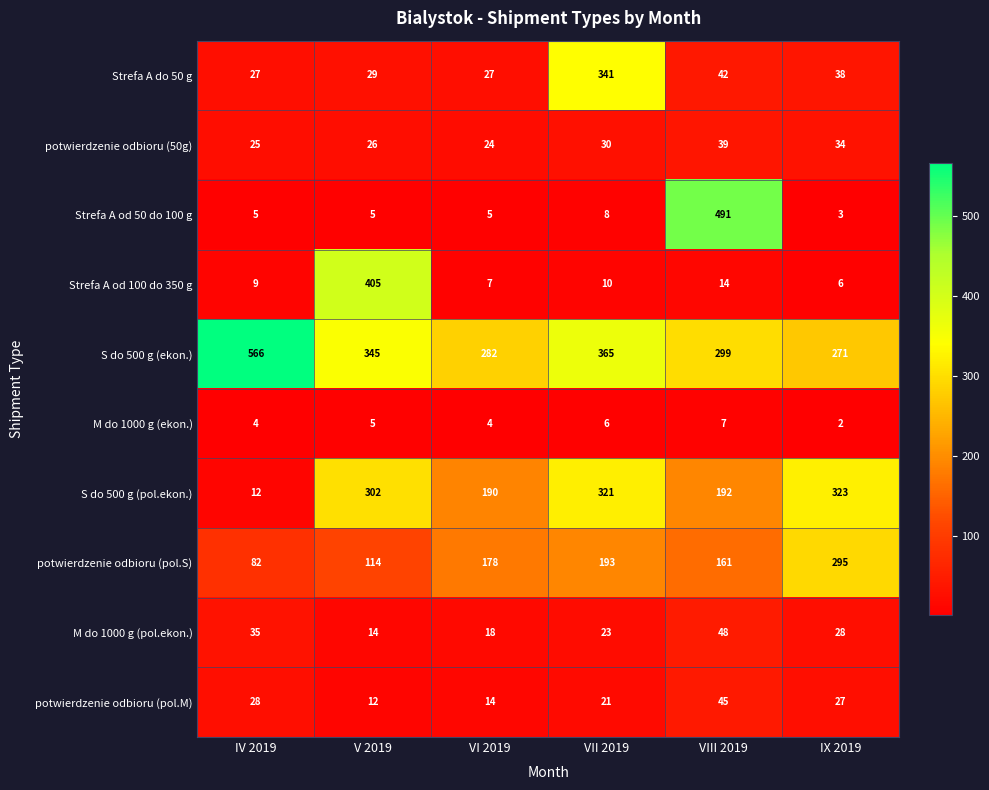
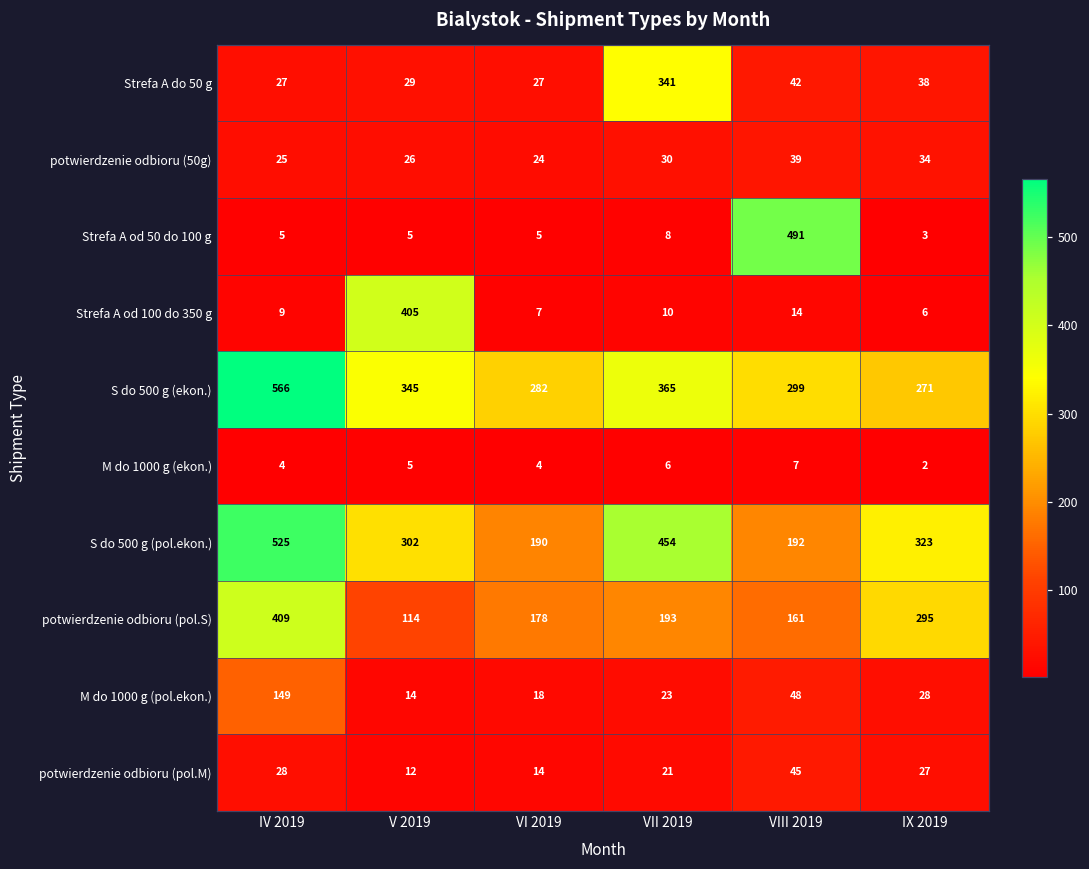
  {
    "Strefa A do 50 g": {
      "IV 2019": 27,
      "V 2019": 29,
      "VI 2019": 27,
      "VII 2019": 341,
      "VIII 2019": 42,
      "IX 2019": 38
    },
    "potwierdzenie odbioru (50g)": {
      "IV 2019": 25,
      "V 2019": 26,
      "VI 2019": 24,
      "VII 2019": 30,
      "VIII 2019": 39,
      "IX 2019": 34
    },
    "Strefa A od 50 do 100 g": {
      "IV 2019": 5,
      "V 2019": 5,
      "VI 2019": 5,
      "VII 2019": 8,
      "VIII 2019": 491,
      "IX 2019": 3
    },
    "Strefa A od 100 do 350 g": {
      "IV 2019": 9,
      "V 2019": 405,
      "VI 2019": 7,
      "VII 2019": 10,
      "VIII 2019": 14,
      "IX 2019": 6
    },
    "S do 500 g (ekon.)": {
      "IV 2019": 566,
      "V 2019": 345,
      "VI 2019": 282,
      "VII 2019": 365,
      "VIII 2019": 299,
      "IX 2019": 271
    },
    "M do 1000 g (ekon.)": {
      "IV 2019": 4,
      "V 2019": 5,
      "VI 2019": 4,
      "VII 2019": 6,
      "VIII 2019": 7,
      "IX 2019": 2
    },
    "S do 500 g (pol.ekon.)": {
-     "IV 2019": 12,
+     "IV 2019": 525,
      "V 2019": 302,
      "VI 2019": 190,
-     "VII 2019": 321,
+     "VII 2019": 454,
      "VIII 2019": 192,
      "IX 2019": 323
    },
    "potwierdzenie odbioru (pol.S)": {
-     "IV 2019": 82,
+     "IV 2019": 409,
      "V 2019": 114,
      "VI 2019": 178,
      "VII 2019": 193,
      "VIII 2019": 161,
      "IX 2019": 295
    },
    "M do 1000 g (pol.ekon.)": {
-     "IV 2019": 35,
+     "IV 2019": 149,
      "V 2019": 14,
      "VI 2019": 18,
      "VII 2019": 23,
      "VIII 2019": 48,
      "IX 2019": 28
    },
    "potwierdzenie odbioru (pol.M)": {
      "IV 2019": 28,
      "V 2019": 12,
      "VI 2019": 14,
      "VII 2019": 21,
      "VIII 2019": 45,
      "IX 2019": 27
    }
  }
